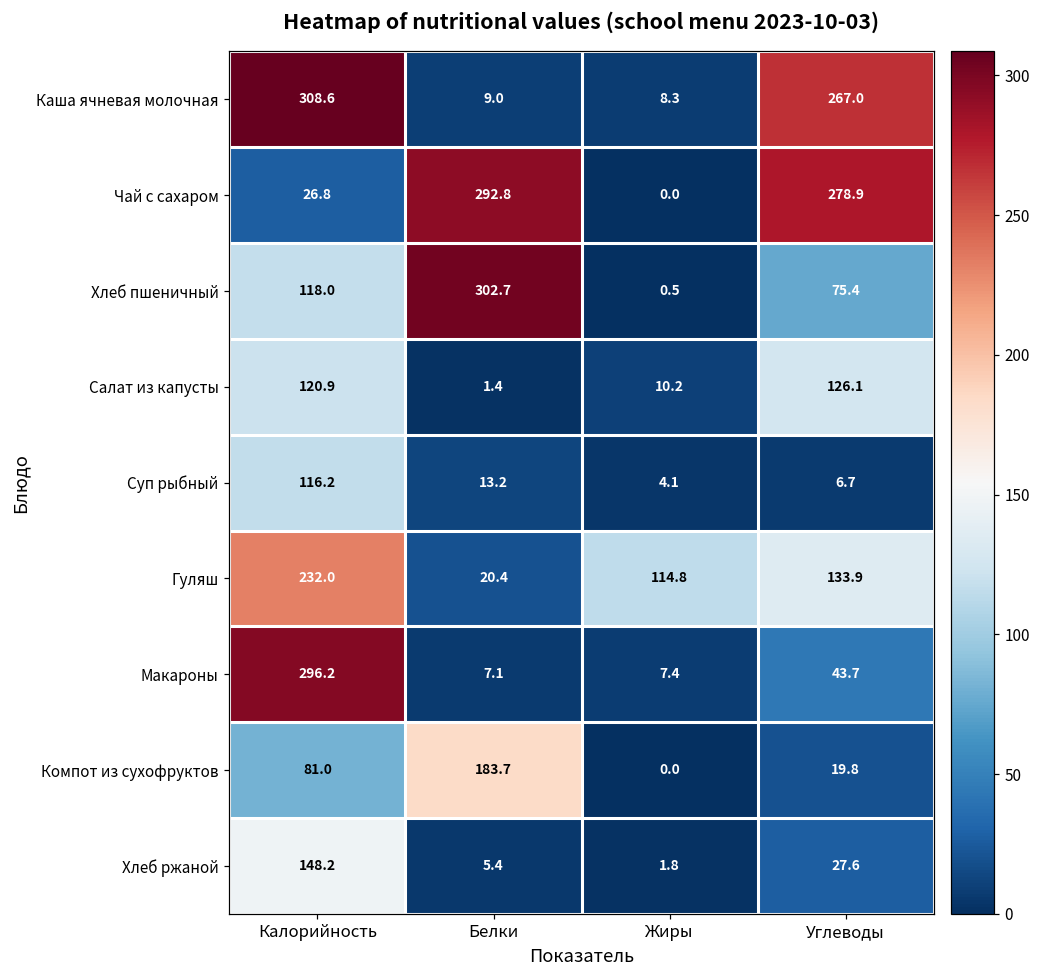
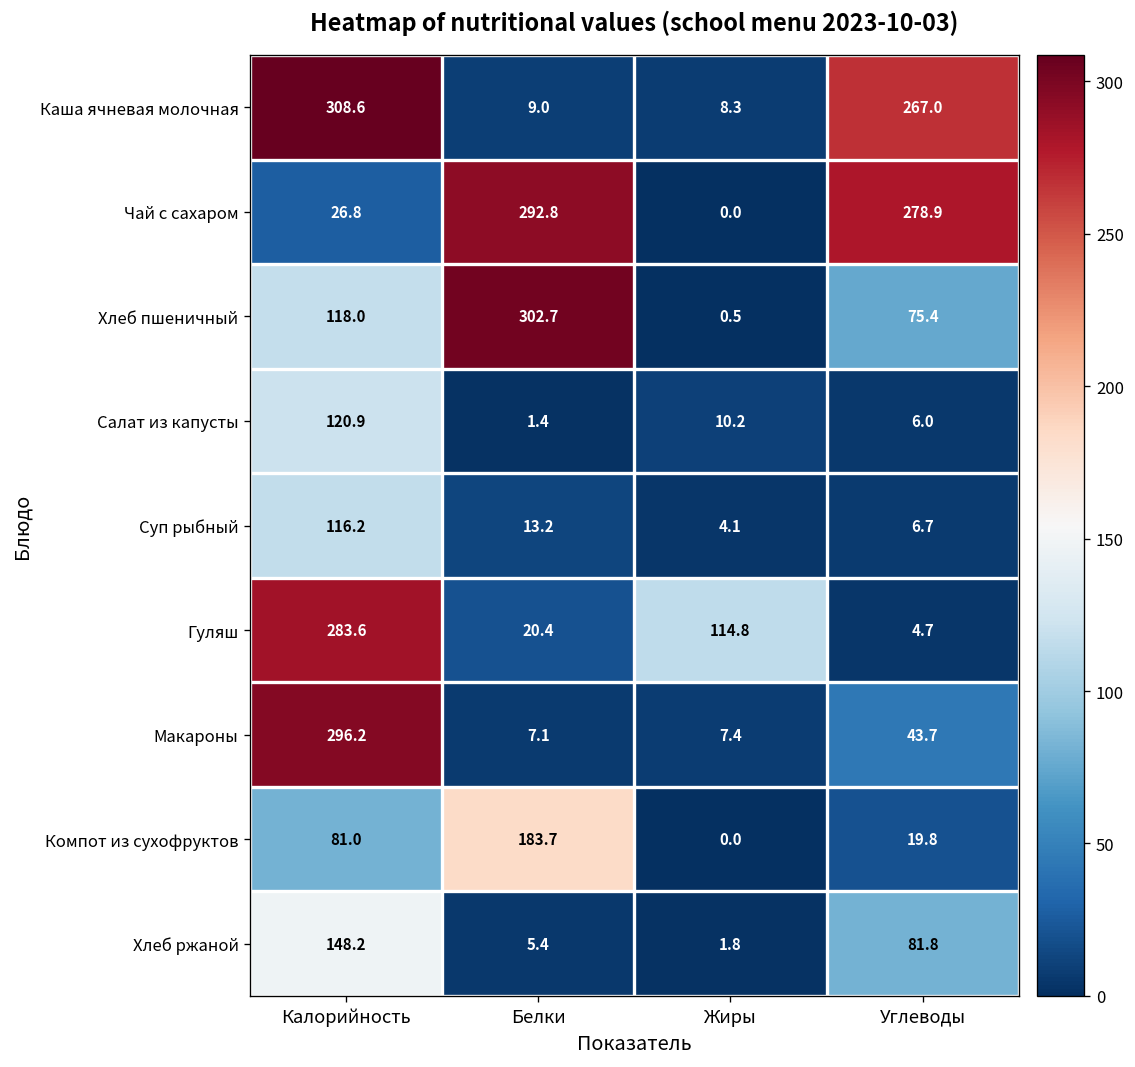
  {
    "Каша ячневая молочная": {
      "Калорийность": 308.6,
      "Белки": 9.0,
      "Жиры": 8.3,
      "Углеводы": 267.0
    },
    "Чай с сахаром": {
      "Калорийность": 26.8,
      "Белки": 292.8,
      "Жиры": 0.0,
      "Углеводы": 278.9
    },
    "Хлеб пшеничный": {
      "Калорийность": 118.0,
      "Белки": 302.7,
      "Жиры": 0.5,
      "Углеводы": 75.4
    },
    "Салат из капусты": {
      "Калорийность": 120.9,
      "Белки": 1.4,
      "Жиры": 10.2,
-     "Углеводы": 126.1
+     "Углеводы": 6.0
    },
    "Суп рыбный": {
      "Калорийность": 116.2,
      "Белки": 13.2,
      "Жиры": 4.1,
      "Углеводы": 6.7
    },
    "Гуляш": {
-     "Калорийность": 232.0,
+     "Калорийность": 283.6,
      "Белки": 20.4,
      "Жиры": 114.8,
-     "Углеводы": 133.9
+     "Углеводы": 4.7
    },
    "Макароны": {
      "Калорийность": 296.2,
      "Белки": 7.1,
      "Жиры": 7.4,
      "Углеводы": 43.7
    },
    "Компот из сухофруктов": {
      "Калорийность": 81.0,
      "Белки": 183.7,
      "Жиры": 0.0,
      "Углеводы": 19.8
    },
    "Хлеб ржаной": {
      "Калорийность": 148.2,
      "Белки": 5.4,
      "Жиры": 1.8,
-     "Углеводы": 27.6
+     "Углеводы": 81.8
    }
  }
